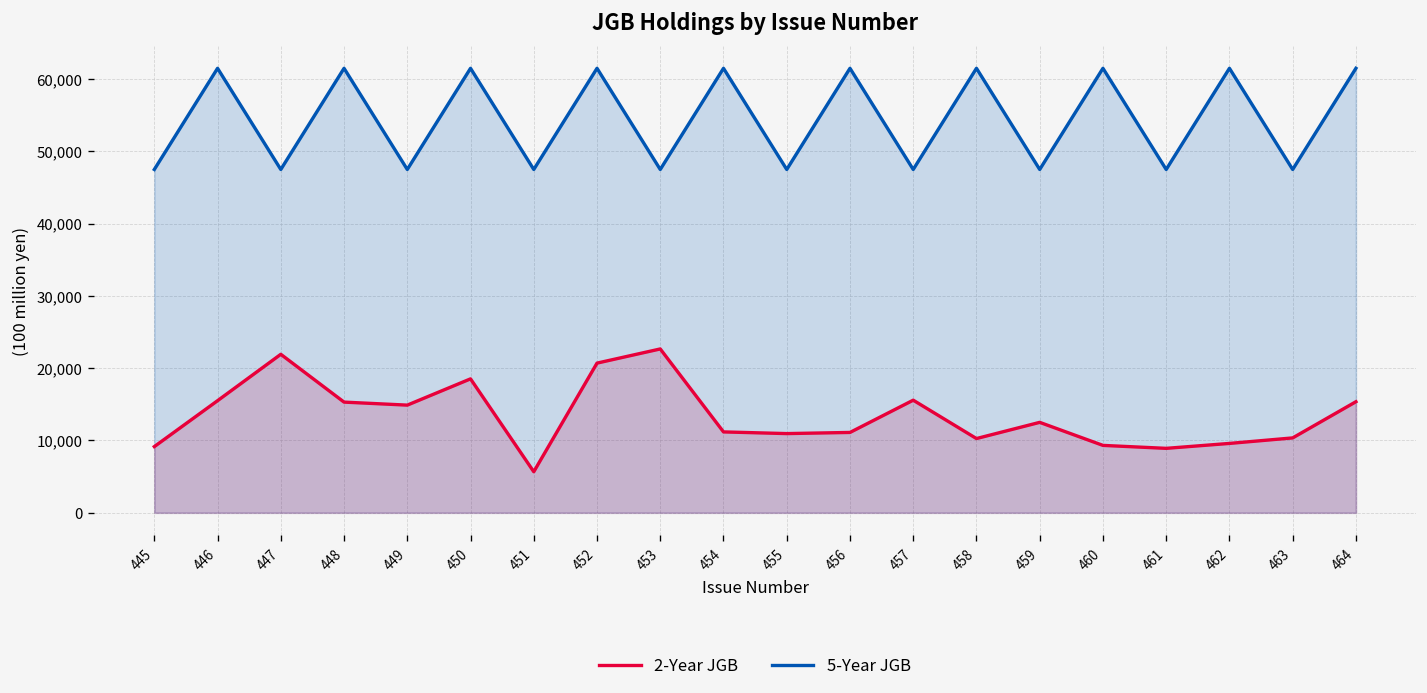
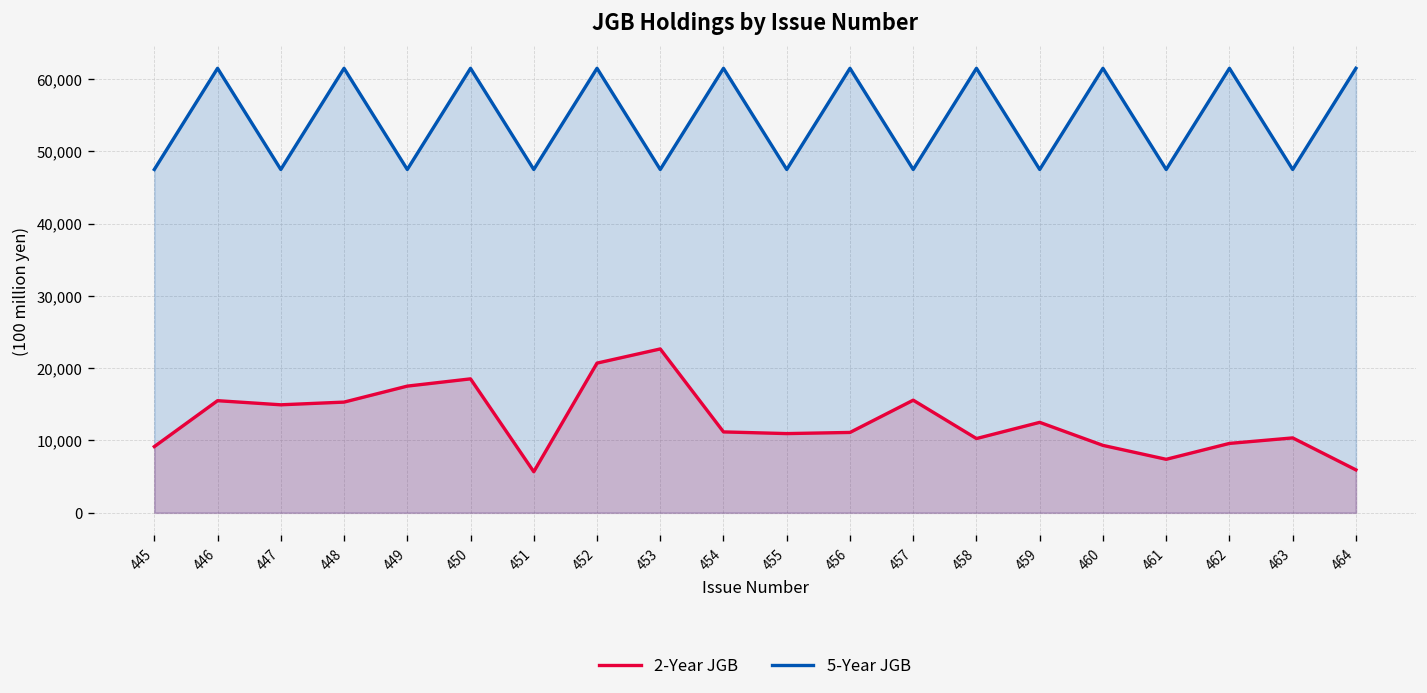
  {
    "2-Year JGB": {
      "445": "9,000",
      "446": "16,000",
-     "447": "22,000",
+     "447": "15,000",
      "448": "15,000",
-     "449": "15,000",
+     "449": "18,000",
      "450": "19,000",
      "451": "6,000",
      "452": "21,000",
      "453": "23,000",
      "454": "11,000",
      "455": "11,000",
      "456": "11,000",
      "457": "16,000",
      "458": "10,000",
      "459": "13,000",
      "460": "9,000",
-     "461": "9,000",
+     "461": "7,000",
      "462": "10,000",
      "463": "10,000",
-     "464": "15,000"
+     "464": "6,000"
    },
    "5-Year JGB": {
      "445": "47,000",
      "446": "61,000",
      "447": "47,000",
      "448": "61,000",
      "449": "47,000",
      "450": "61,000",
      "451": "47,000",
      "452": "61,000",
      "453": "47,000",
      "454": "61,000",
      "455": "47,000",
      "456": "61,000",
      "457": "47,000",
      "458": "61,000",
      "459": "47,000",
      "460": "61,000",
      "461": "47,000",
      "462": "61,000",
      "463": "47,000",
      "464": "61,000"
    }
  }
